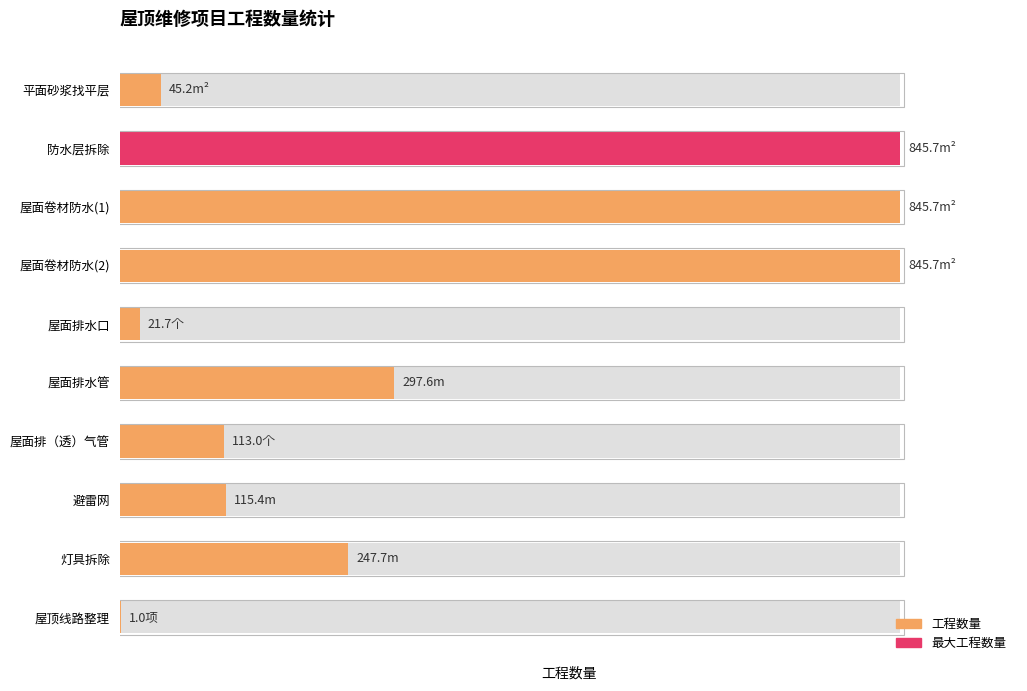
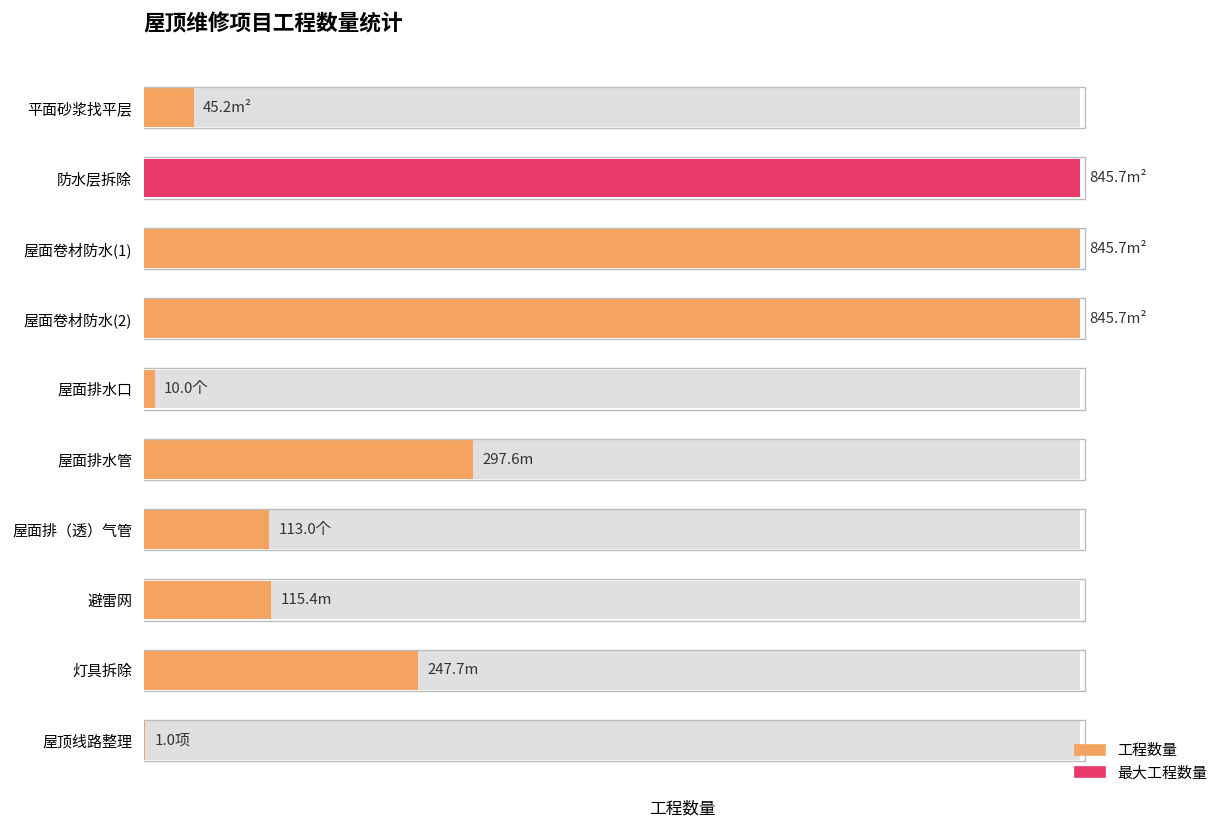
  {
    "工程数量": {
-     "屋面排水口": "21.7个"
+     "屋面排水口": "10.0个"
    }
  }
